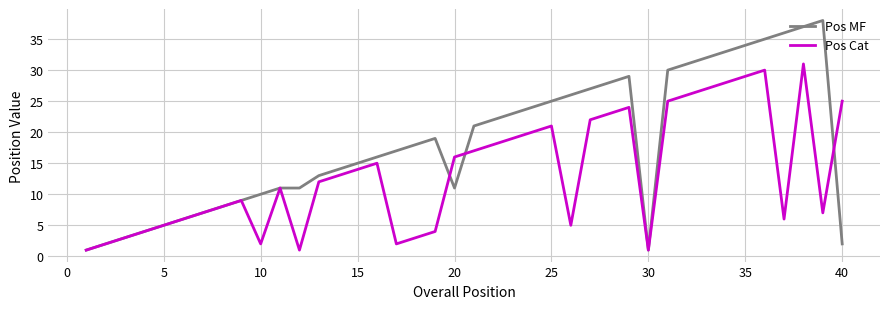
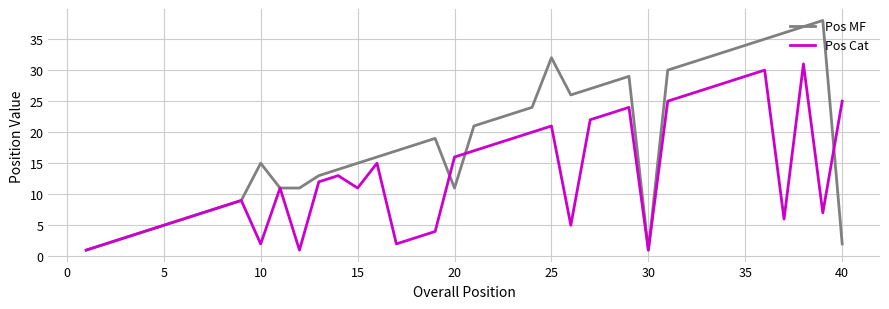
  {
    "Pos MF": {
-     "10": 10,
+     "10": 15,
      "15": 15,
      "20": 11,
-     "25": 25,
+     "25": 32,
      "35": 34,
      "40": 2
    },
    "Pos Cat": {
      "10": 2,
-     "15": 14,
+     "15": 11,
      "20": 16,
      "25": 21,
      "35": 29,
      "40": 25
    }
  }
